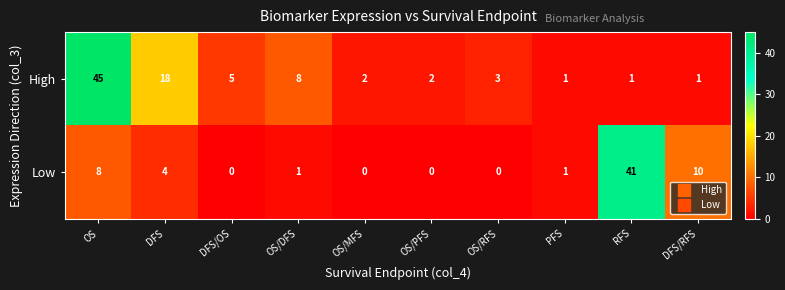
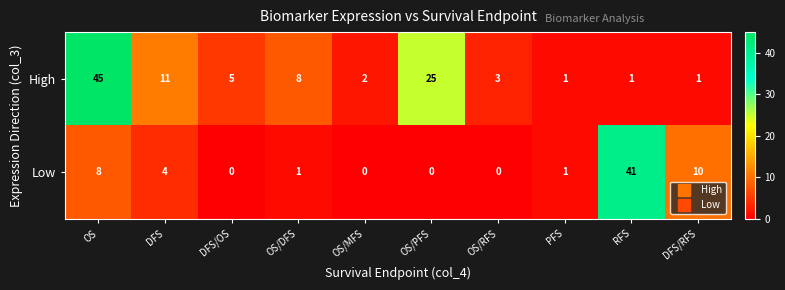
  {
    "High": {
      "OS": 45,
-     "DFS": 18,
+     "DFS": 11,
      "DFS/OS": 5,
      "OS/DFS": 8,
      "OS/MFS": 2,
-     "OS/PFS": 2,
+     "OS/PFS": 25,
      "OS/RFS": 3,
      "PFS": 1,
      "RFS": 1,
      "DFS/RFS": 1
    },
    "Low": {
      "OS": 8,
      "DFS": 4,
      "DFS/OS": 0,
      "OS/DFS": 1,
      "OS/MFS": 0,
      "OS/PFS": 0,
      "OS/RFS": 0,
      "PFS": 1,
      "RFS": 41,
      "DFS/RFS": 10
    }
  }
